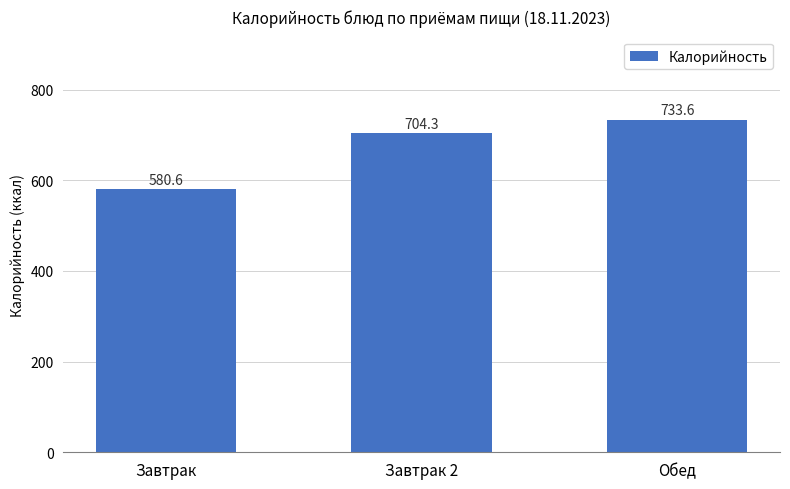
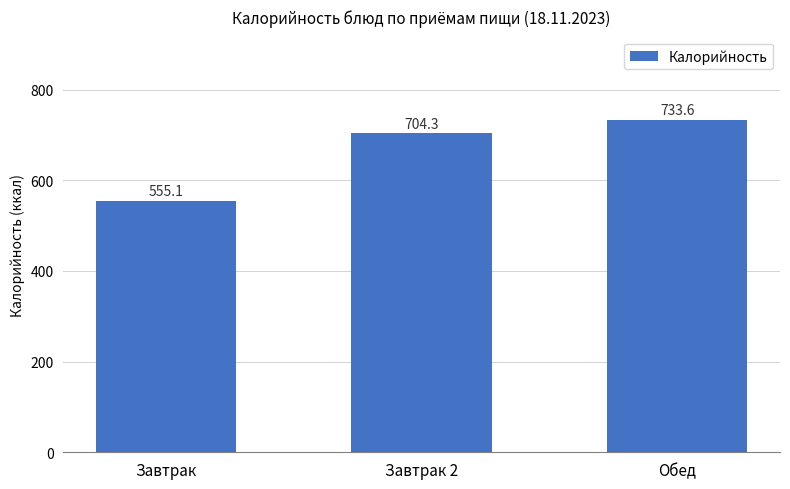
  {
-   "Завтрак": 580.6,
+   "Завтрак": 555.1,
    "Завтрак 2": 704.3,
    "Обед": 733.6
  }
